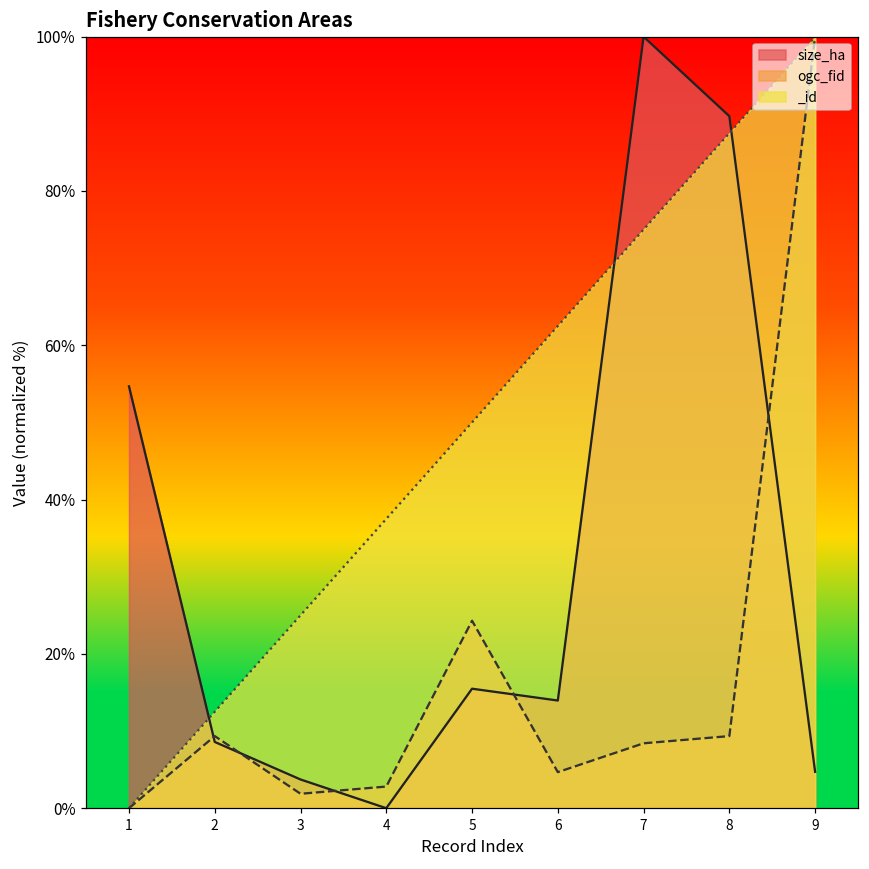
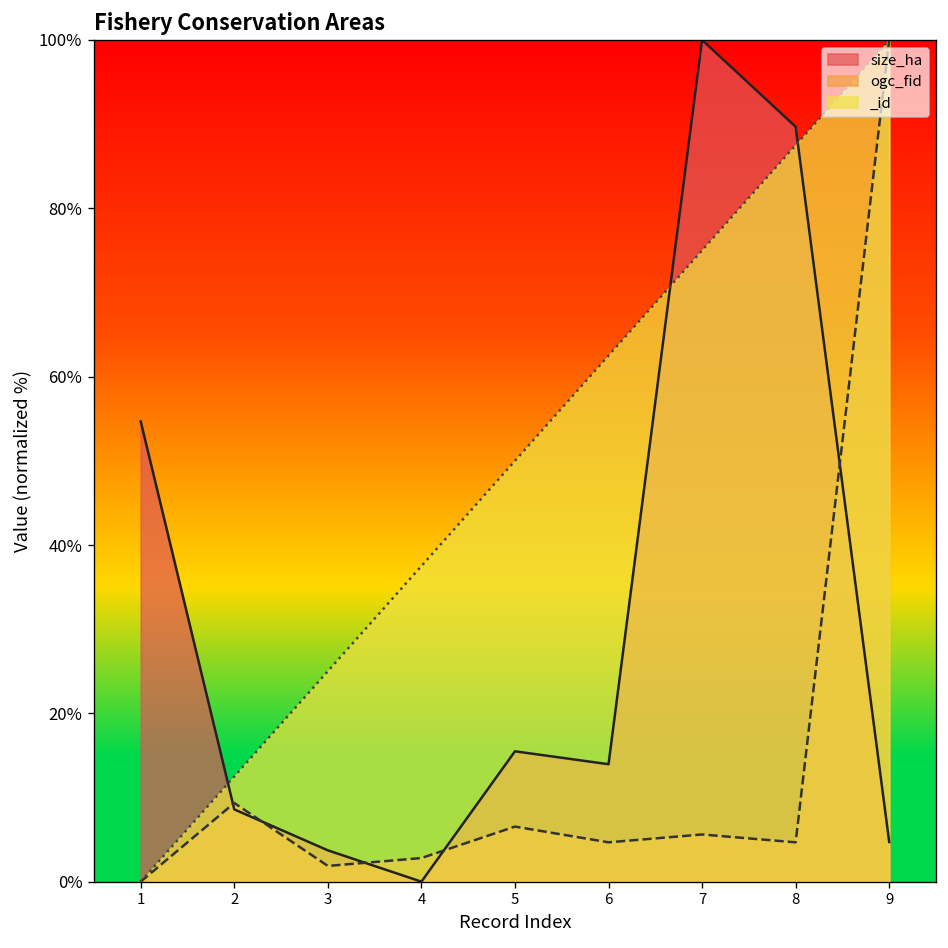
  {
    "size_ha": {
      "1": "55%",
      "2": "9%",
      "3": "4%",
      "4": "0%",
      "5": "15%",
      "6": "14%",
      "7": "100%",
      "8": "90%",
      "9": "5%"
    },
    "ogc_fid": {
      "2": "9%",
      "3": "2%",
      "4": "3%",
-     "5": "24%",
+     "5": "7%",
      "6": "5%",
-     "7": "8%",
-     "8": "9%"
+     "7": "6%",
+     "8": "5%"
    }
  }
